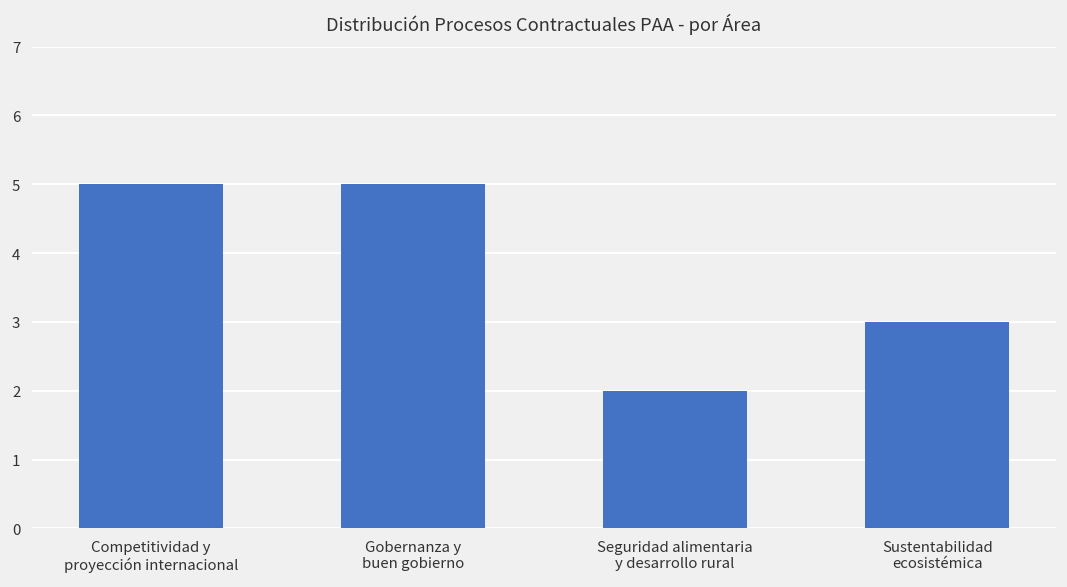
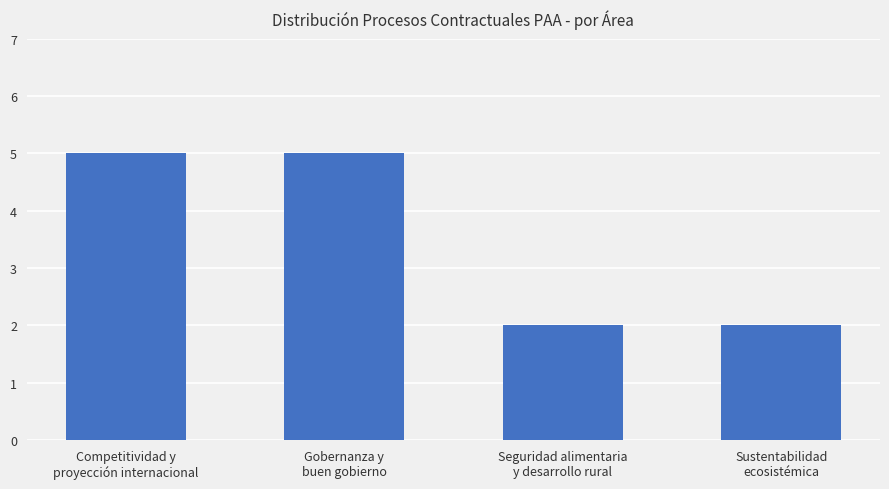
  {
    "Competitividad y proyección internacional": 5,
    "Gobernanza y buen gobierno": 5,
    "Seguridad alimentaria y desarrollo rural": 2,
-   "Sustentabilidad ecosistémica": 3
+   "Sustentabilidad ecosistémica": 2
  }
